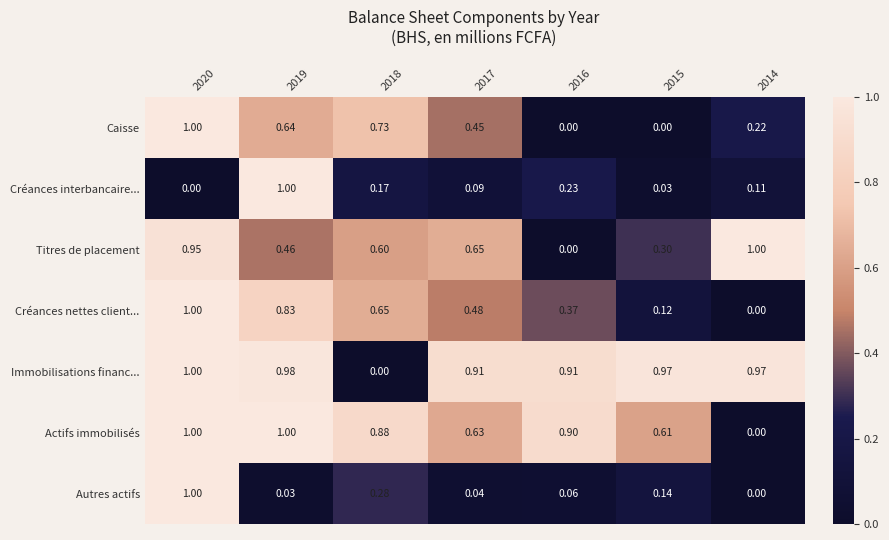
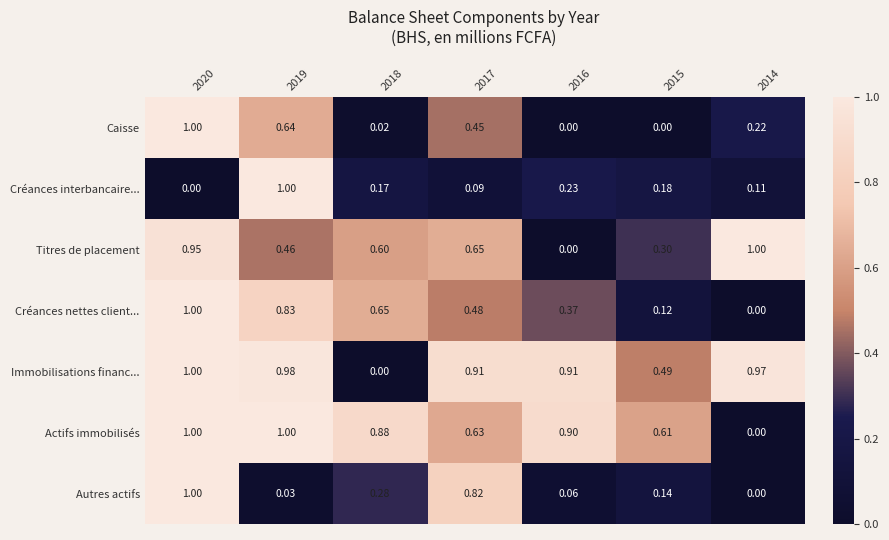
  {
    "Caisse": {
      "2020": 1.00,
      "2019": 0.64,
-     "2018": 0.73,
+     "2018": 0.02,
      "2017": 0.45,
      "2016": 0.00,
      "2015": 0.00,
      "2014": 0.22
    },
    "Créances interbancaire...": {
      "2020": 0.00,
      "2019": 1.00,
      "2018": 0.17,
      "2017": 0.09,
      "2016": 0.23,
-     "2015": 0.03,
+     "2015": 0.18,
      "2014": 0.11
    },
    "Titres de placement": {
      "2020": 0.95,
      "2019": 0.46,
      "2018": 0.60,
      "2017": 0.65,
      "2016": 0.00,
      "2015": 0.30,
      "2014": 1.00
    },
    "Créances nettes client...": {
      "2020": 1.00,
      "2019": 0.83,
      "2018": 0.65,
      "2017": 0.48,
      "2016": 0.37,
      "2015": 0.12,
      "2014": 0.00
    },
    "Immobilisations financ...": {
      "2020": 1.00,
      "2019": 0.98,
      "2018": 0.00,
      "2017": 0.91,
      "2016": 0.91,
-     "2015": 0.97,
+     "2015": 0.49,
      "2014": 0.97
    },
    "Actifs immobilisés": {
      "2020": 1.00,
      "2019": 1.00,
      "2018": 0.88,
      "2017": 0.63,
      "2016": 0.90,
      "2015": 0.61,
      "2014": 0.00
    },
    "Autres actifs": {
      "2020": 1.00,
      "2019": 0.03,
-     "2017": 0.04,
+     "2017": 0.82,
      "2016": 0.06,
      "2015": 0.14,
      "2014": 0.00
    }
  }
